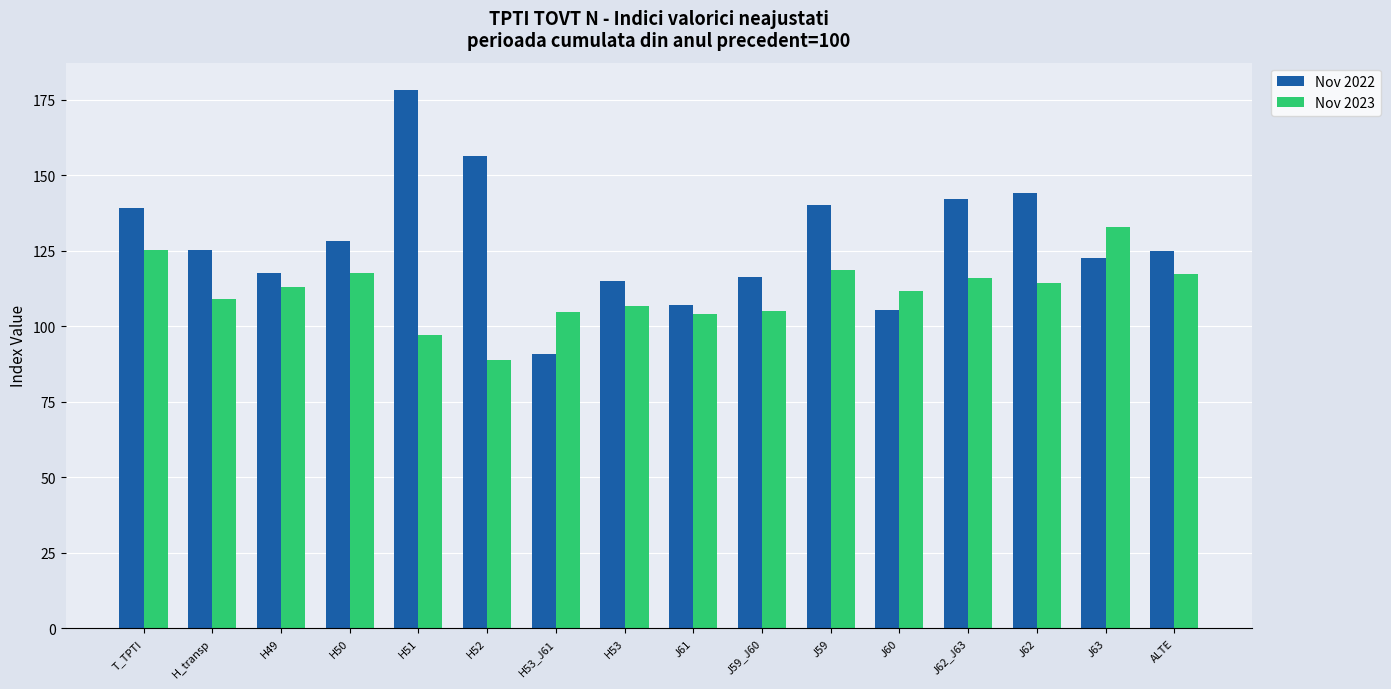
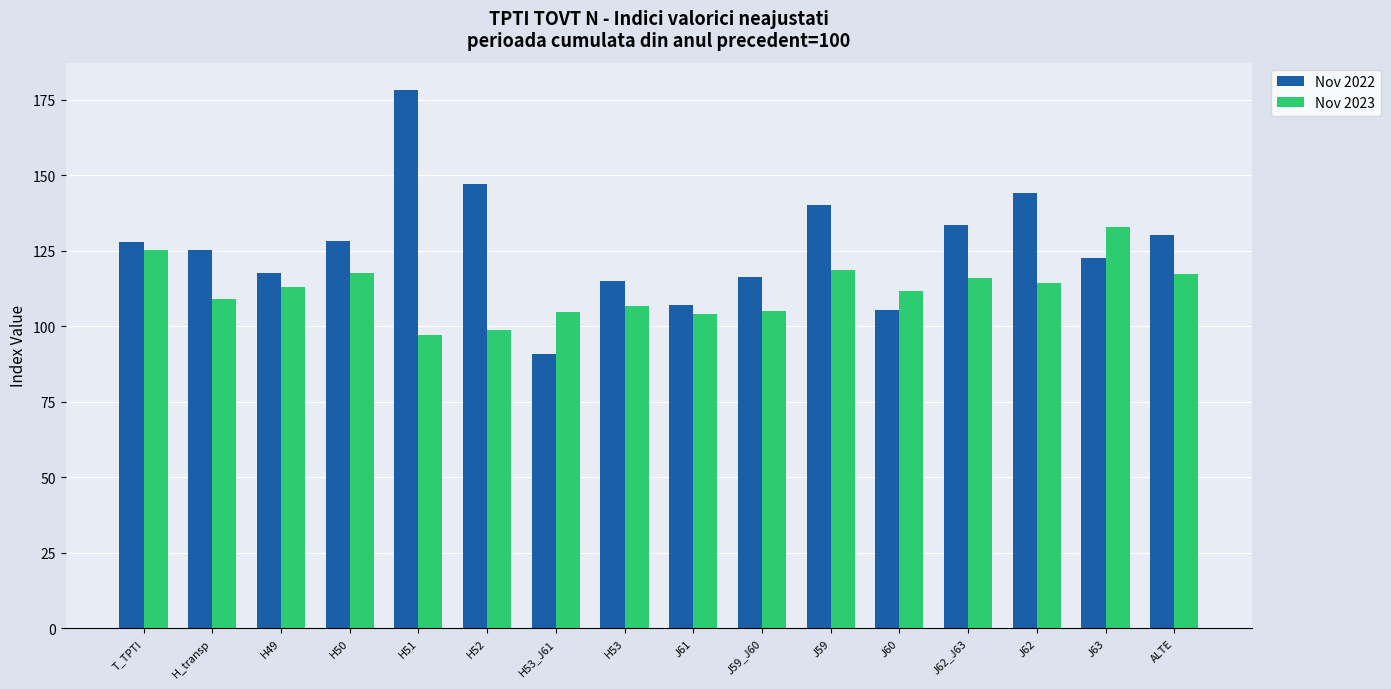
  {
    "Nov 2022": {
-     "T_TPTI": 139,
+     "T_TPTI": 128,
      "H_transp": 125,
      "H49": 118,
      "H50": 128,
      "H51": 178,
-     "H52": 156,
+     "H52": 147,
      "H53_J61": 91,
      "H53": 115,
      "J61": 107,
      "J59_J60": 116,
      "J59": 140,
      "J60": 105,
-     "J62_J63": 142,
+     "J62_J63": 134,
      "J62": 144,
      "J63": 123,
-     "ALTE": 125
+     "ALTE": 130
    },
    "Nov 2023": {
      "T_TPTI": 125,
      "H_transp": 109,
      "H49": 113,
      "H50": 118,
      "H51": 97,
-     "H52": 89,
+     "H52": 99,
      "H53_J61": 105,
      "H53": 107,
      "J61": 104,
      "J59_J60": 105,
      "J59": 119,
      "J60": 112,
      "J62_J63": 116,
      "J62": 114,
      "J63": 133,
      "ALTE": 117
    }
  }
